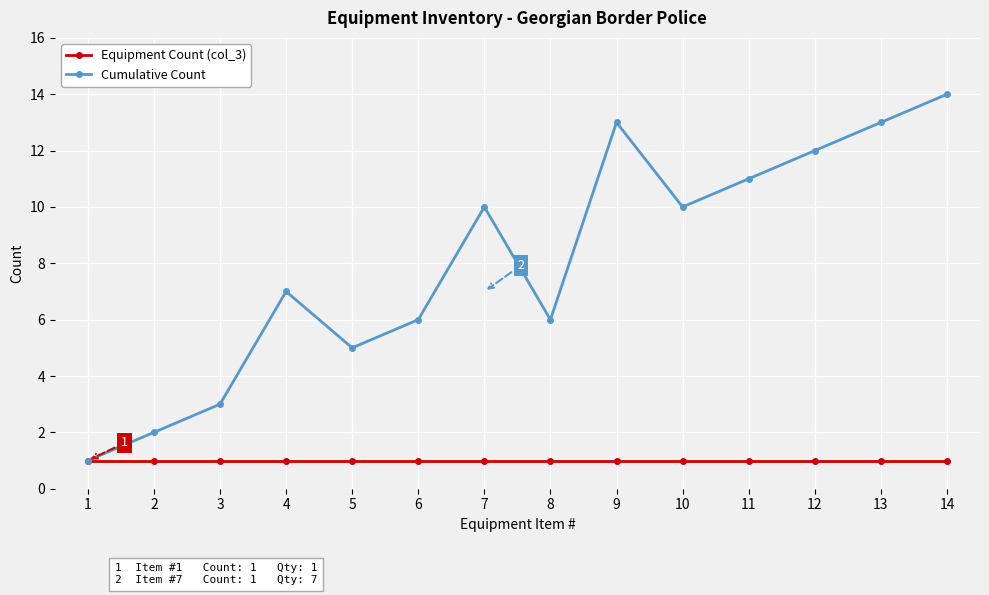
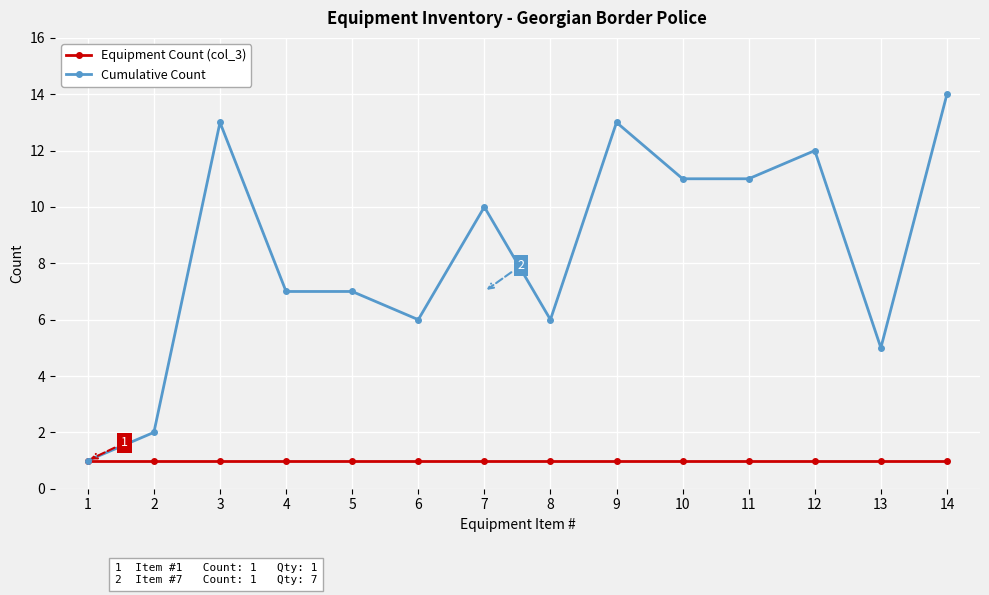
  {
    "Equipment Count (col_3)": {
      "2": 1,
      "3": 1,
      "4": 1,
      "5": 1,
      "6": 1,
      "7": 1,
      "8": 1,
      "9": 1,
      "10": 1,
      "11": 1,
      "12": 1,
      "13": 1,
      "14": 1
    },
    "Cumulative Count": {
      "2": 2,
-     "3": 3,
+     "3": 13,
      "4": 7,
-     "5": 5,
+     "5": 7,
      "6": 6,
      "7": 10,
      "8": 6,
      "9": 13,
-     "10": 10,
+     "10": 11,
      "11": 11,
      "12": 12,
-     "13": 13,
+     "13": 5,
      "14": 14
    }
  }
